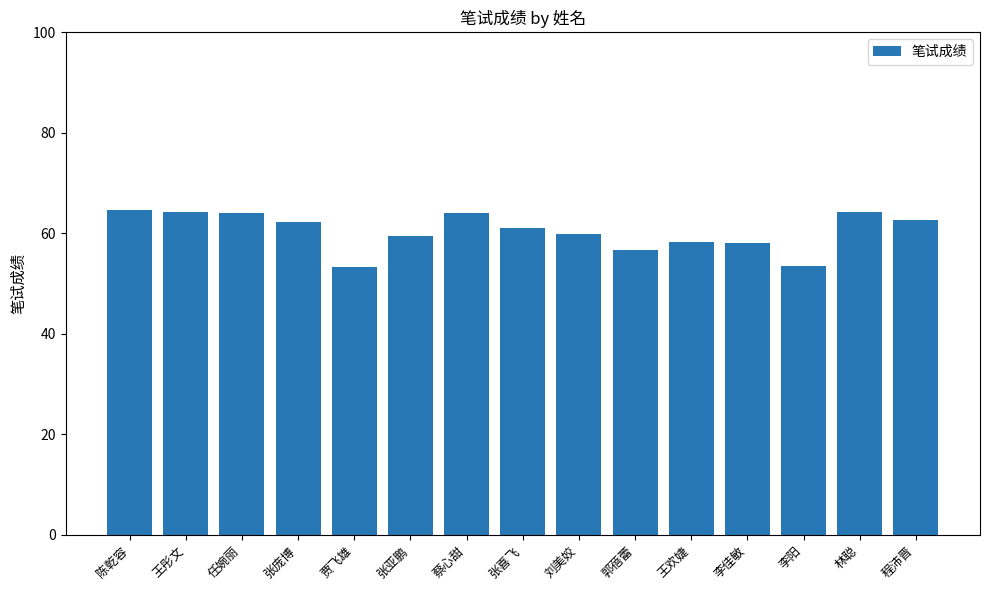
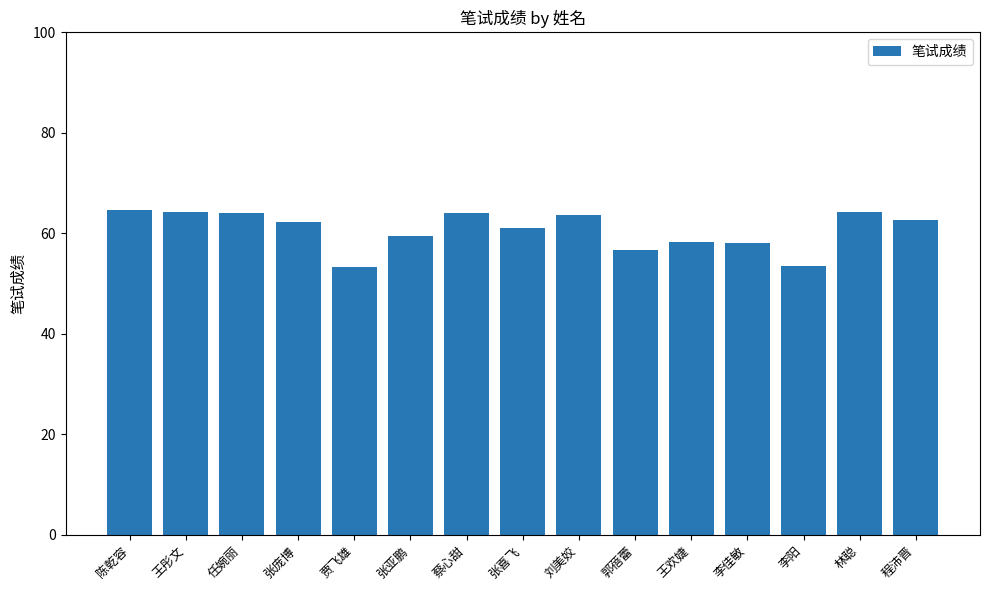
  {
    "陈乾容": 65,
    "王彤文": 64,
    "任婉丽": 64,
    "张庞博": 62,
    "贾飞雄": 53,
    "张亚鹏": 60,
    "蔡心甜": 64,
    "张喜飞": 61,
-   "刘美姣": 60,
+   "刘美姣": 64,
    "郭蓓蕾": 57,
    "王欢婕": 58,
    "李佳敏": 58,
    "李阳": 54,
    "林聪": 64,
    "程沛晋": 63
  }
